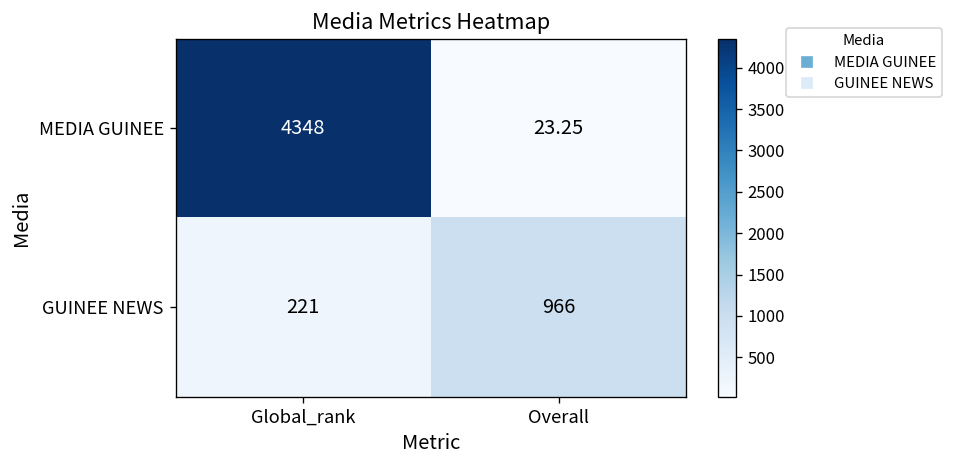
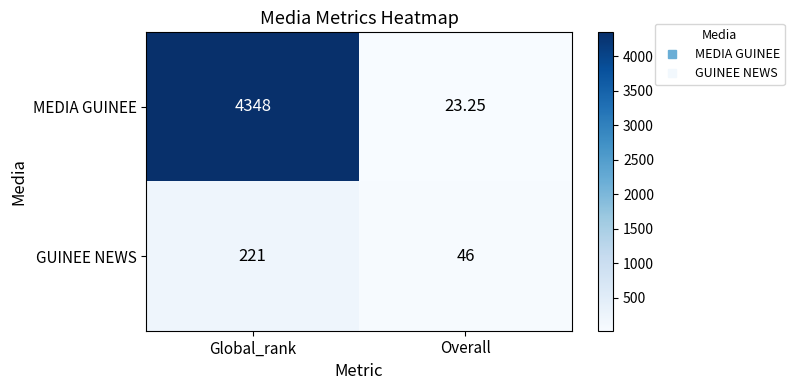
  {
    "MEDIA GUINEE": {
      "Global_rank": 4348,
      "Overall": 23.25
    },
    "GUINEE NEWS": {
      "Global_rank": 221,
-     "Overall": 966
+     "Overall": 46
    }
  }
